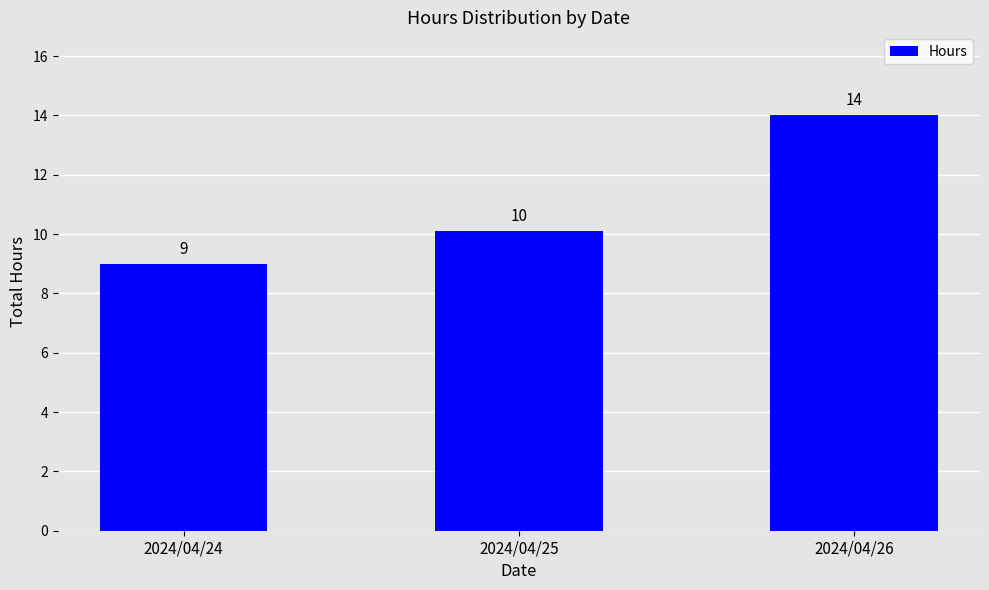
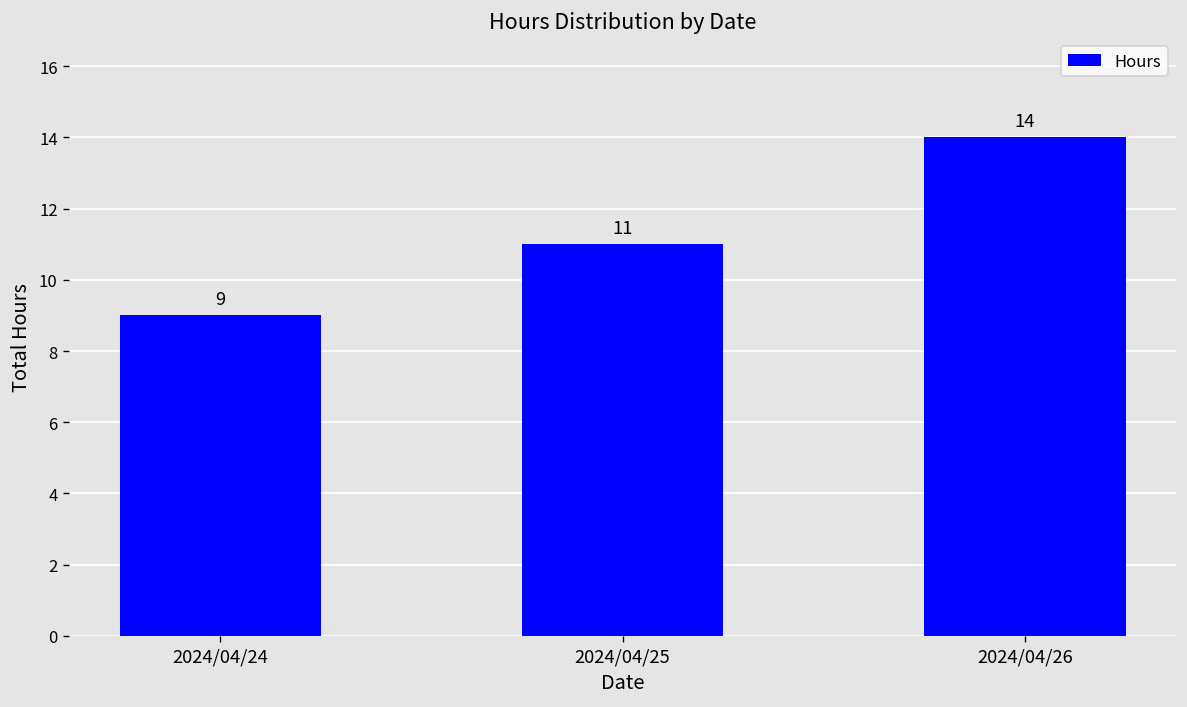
  {
    "2024/04/24": 9,
-   "2024/04/25": 10,
+   "2024/04/25": 11,
    "2024/04/26": 14
  }
